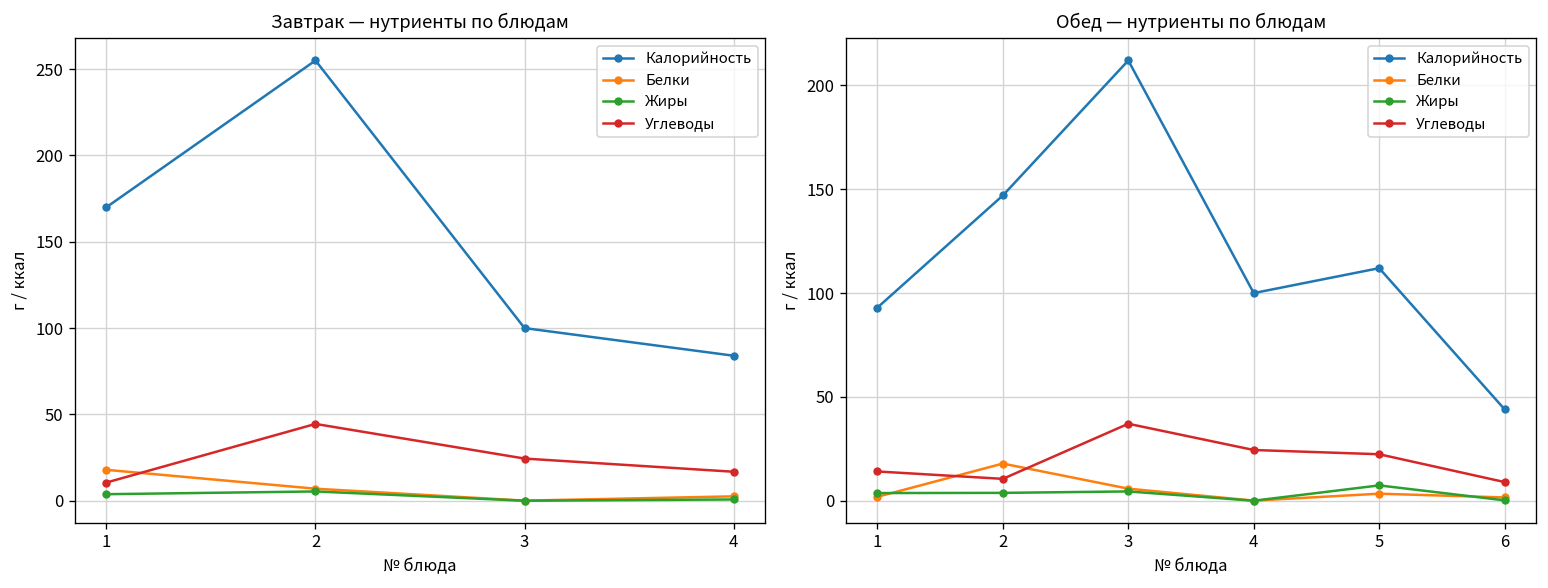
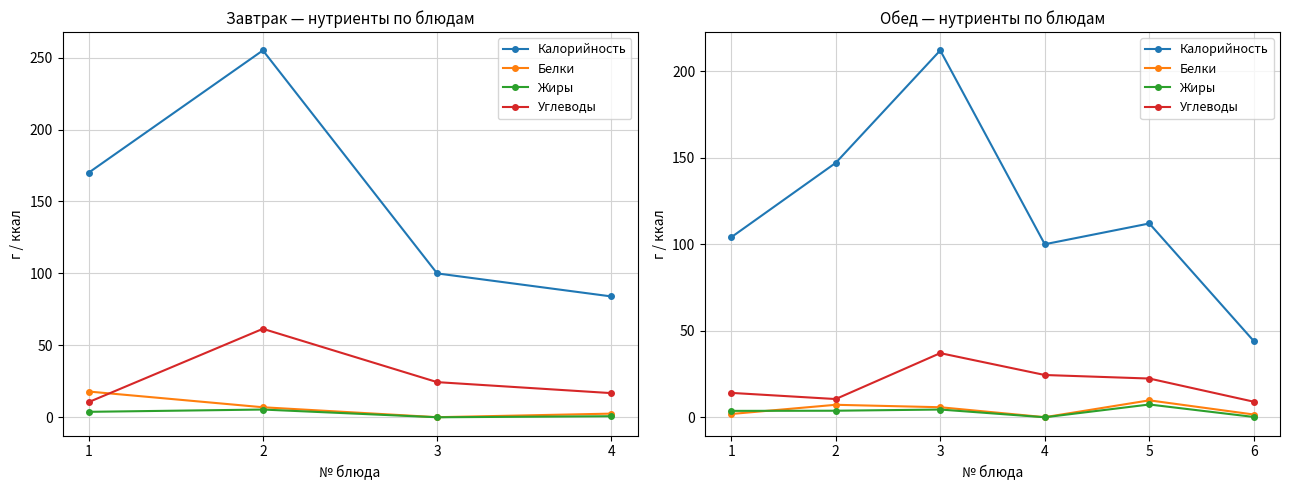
  {
    "Завтрак — нутриенты по блюдам": {
      "Калорийность": {
        "1": 170,
        "2": 255,
        "3": 100,
        "4": 84
      },
      "Белки": {
        "1": 18,
        "4": 3
      },
      "Жиры": {
        "1": 4,
        "4": 1
      },
      "Углеводы": {
        "1": 11,
-       "2": 45,
+       "2": 62,
        "3": 24,
        "4": 17
      }
    },
    "Обед — нутриенты по блюдам": {
      "Калорийность": {
-       "1": 93,
+       "1": 104,
        "2": 147,
        "3": 212,
        "4": 100,
        "5": 112,
        "6": 44
      },
      "Белки": {
        "1": 2,
-       "2": 18,
-       "5": 3
+       "2": 7,
+       "5": 10
      },
      "Жиры": {
        "1": 4,
        "2": 4,
        "5": 7
      },
      "Углеводы": {
        "1": 14,
        "2": 11,
        "3": 37,
        "4": 24,
        "5": 22,
        "6": 9
      }
    }
  }
